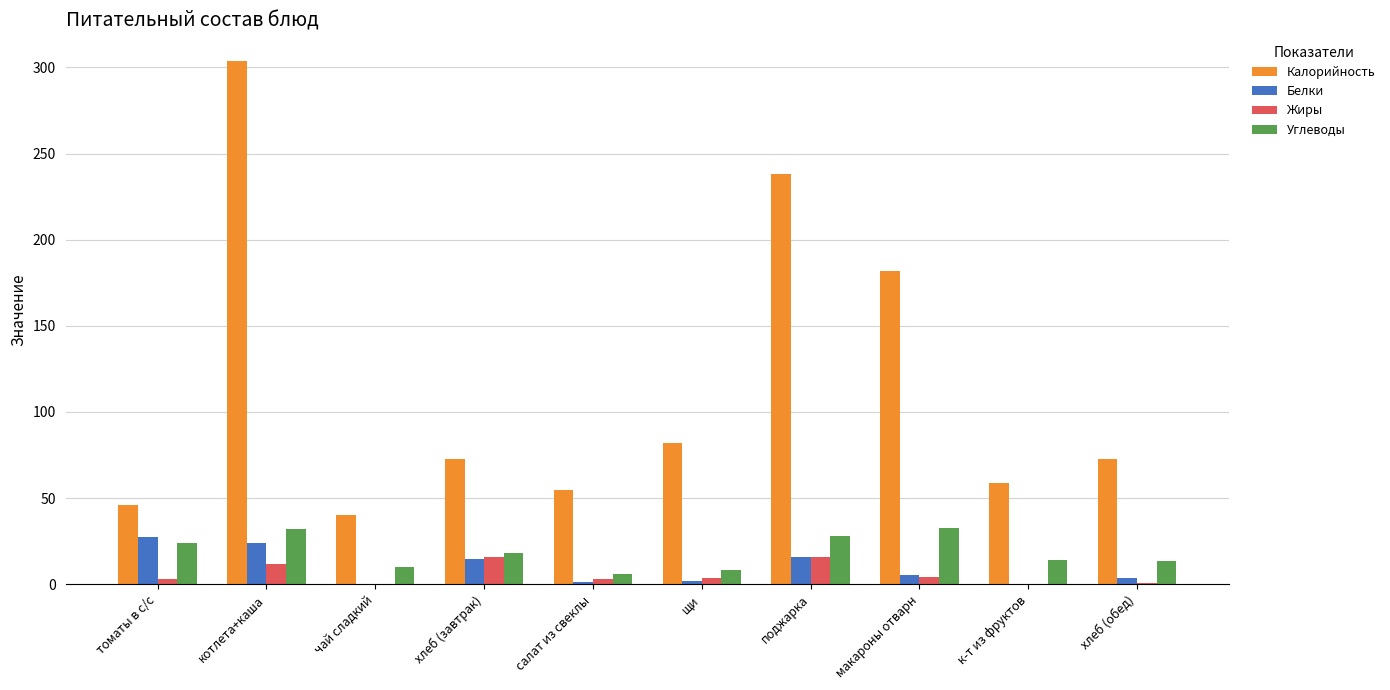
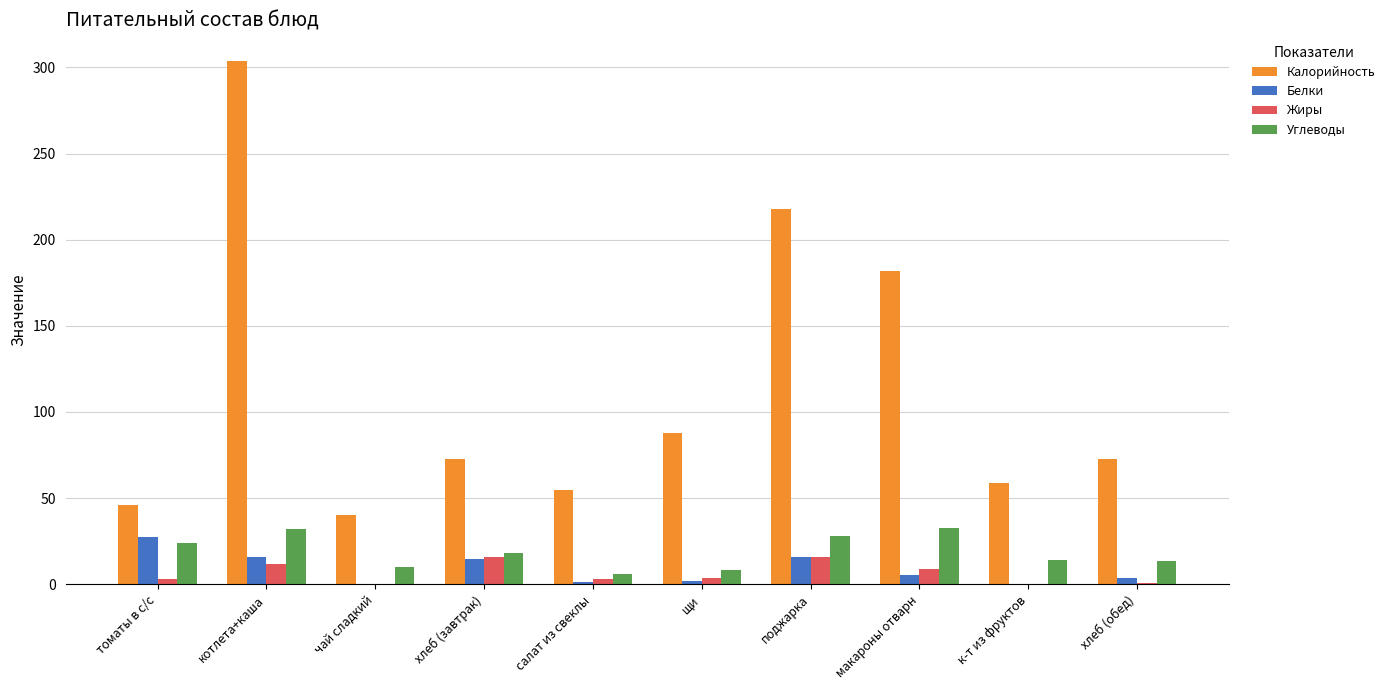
  {
    "Калорийность": {
      "томаты в с/с": 46,
      "котлета+каша": 304,
      "чай сладкий": 40,
      "хлеб (завтрак)": 73,
      "салат из свеклы": 55,
-     "щи": 82,
-     "поджарка": 238,
+     "щи": 88,
+     "поджарка": 218,
      "макароны отварн": 182,
      "к-т из фруктов": 59,
      "хлеб (обед)": 73
    },
    "Белки": {
      "томаты в с/с": 27,
-     "котлета+каша": 24,
+     "котлета+каша": 16,
      "чай сладкий": 0,
      "хлеб (завтрак)": 14,
      "щи": 2,
      "поджарка": 16,
      "макароны отварн": 6,
      "хлеб (обед)": 3
    },
    "Жиры": {
      "томаты в с/с": 3,
      "котлета+каша": 12,
      "чай сладкий": 0,
      "хлеб (завтрак)": 16,
      "салат из свеклы": 3,
      "щи": 3,
      "поджарка": 16,
-     "макароны отварн": 4
+     "макароны отварн": 9
    },
    "Углеводы": {
      "томаты в с/с": 24,
      "котлета+каша": 32,
      "чай сладкий": 10,
      "хлеб (завтрак)": 18,
      "салат из свеклы": 6,
      "щи": 8,
      "поджарка": 28,
      "макароны отварн": 32,
      "к-т из фруктов": 14,
      "хлеб (обед)": 13
    }
  }
